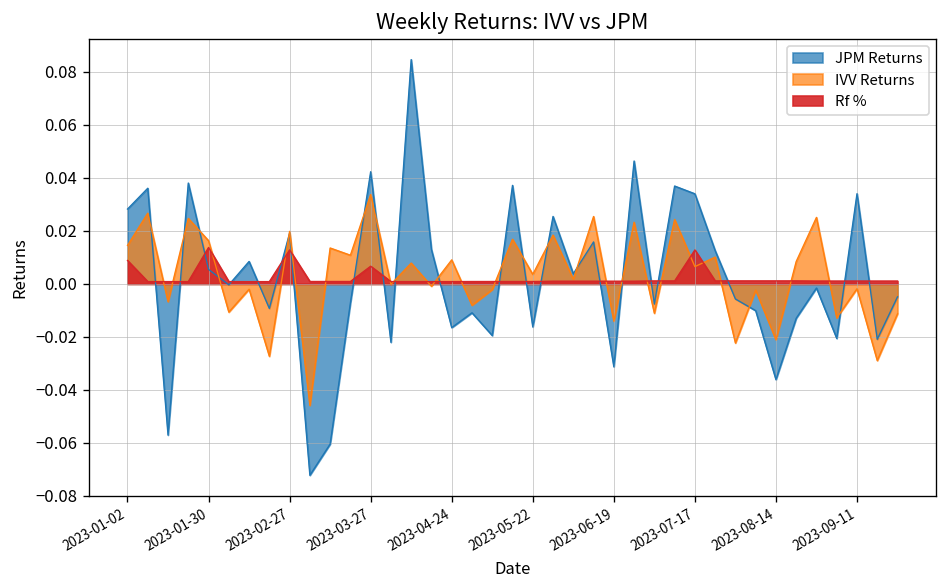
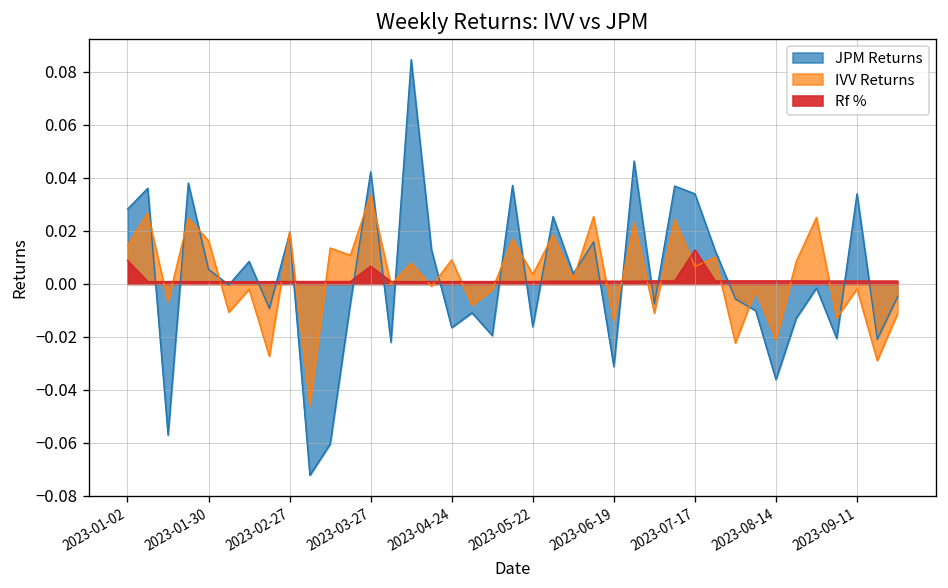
  {
    "Rf %": {
      "2023-01-02": 0.009,
-     "2023-01-30": 0.014,
-     "2023-02-27": 0.013,
+     "2023-01-30": 0.001,
+     "2023-02-27": 0.001,
      "2023-03-27": 0.007,
      "2023-07-17": 0.013
    }
  }
